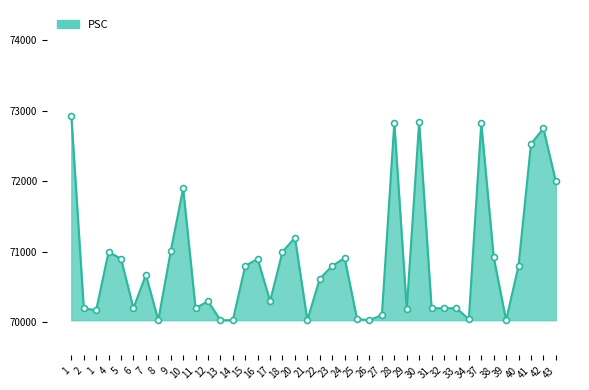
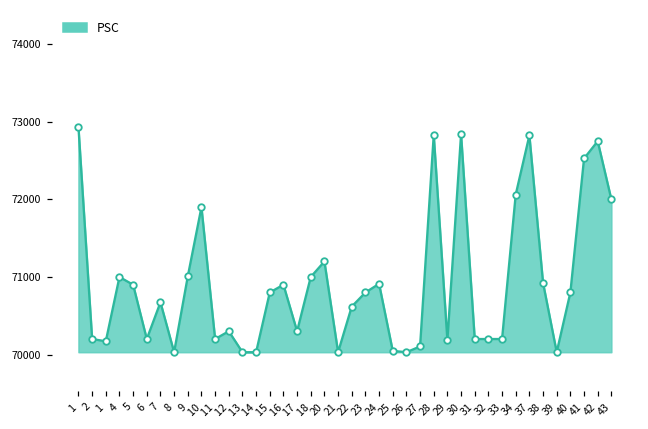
  {
    "2": 70200,
    "4": 71000,
    "5": 70900,
    "6": 70200,
    "7": 70700,
    "8": 70000,
    "9": 71000,
    "10": 71900,
    "11": 70200,
    "12": 70300,
    "13": 70000,
    "14": 70000,
    "15": 70800,
    "16": 70900,
    "17": 70300,
    "18": 71000,
    "20": 71200,
    "21": 70000,
    "22": 70600,
    "23": 70800,
    "24": 70900,
    "25": 70000,
    "26": 70000,
    "27": 70100,
    "28": 72800,
    "29": 70200,
    "30": 72800,
    "31": 70200,
    "32": 70200,
    "33": 70200,
-   "34": 70000,
+   "34": 72100,
    "37": 72800,
    "38": 70900,
    "39": 70000,
    "40": 70800,
    "41": 72500,
    "42": 72800,
    "43": 72000
  }
